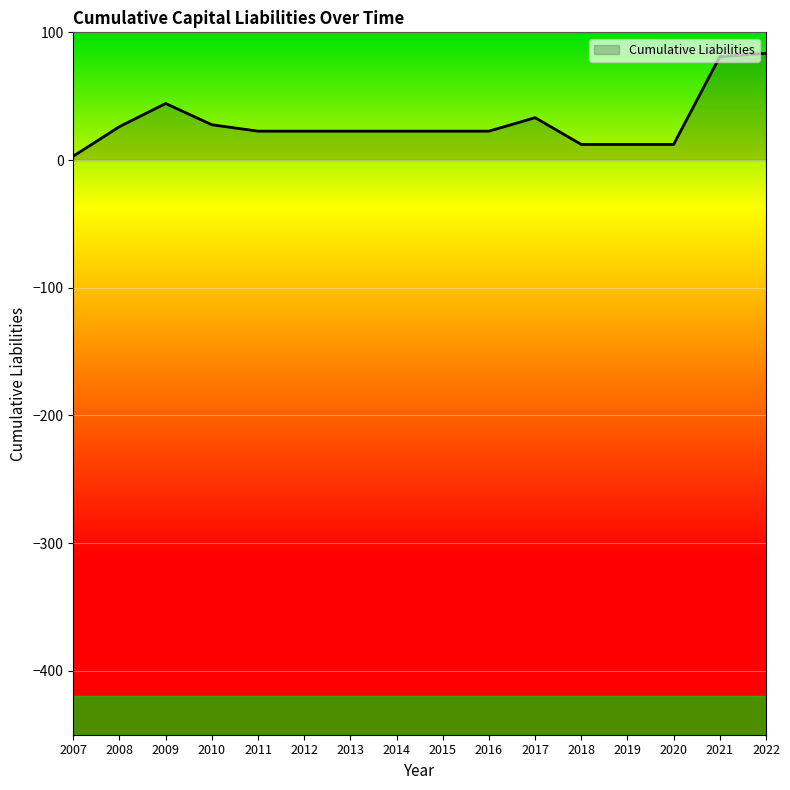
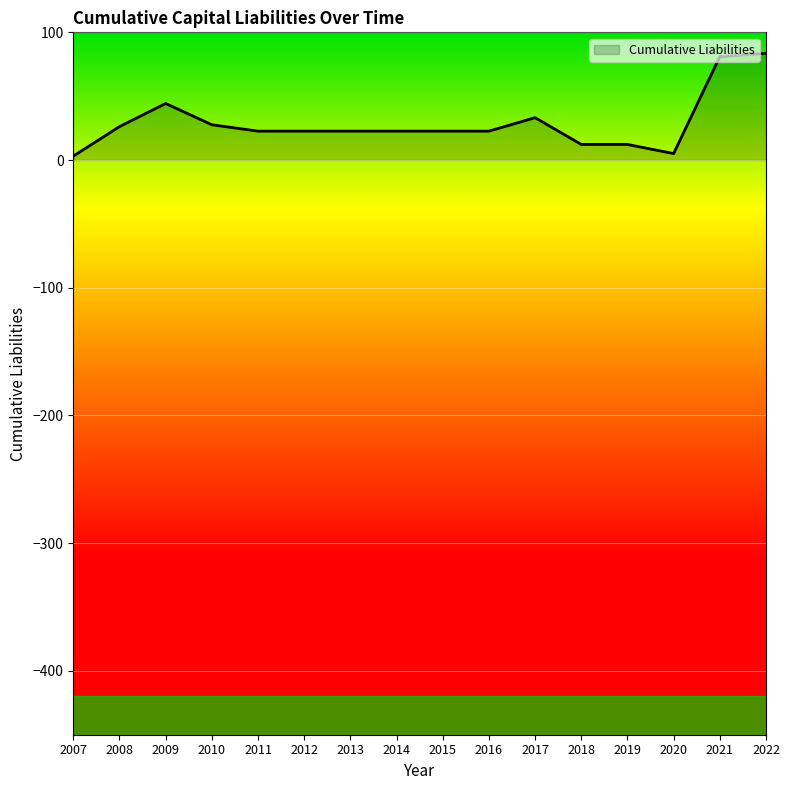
  {
    "2007": 3,
    "2008": 26,
    "2009": 44,
    "2010": 28,
    "2011": 23,
    "2012": 23,
    "2013": 23,
    "2014": 23,
    "2015": 23,
    "2016": 23,
    "2017": 33,
    "2018": 12,
    "2019": 12,
-   "2020": 12,
+   "2020": 5,
    "2022": 84
  }
